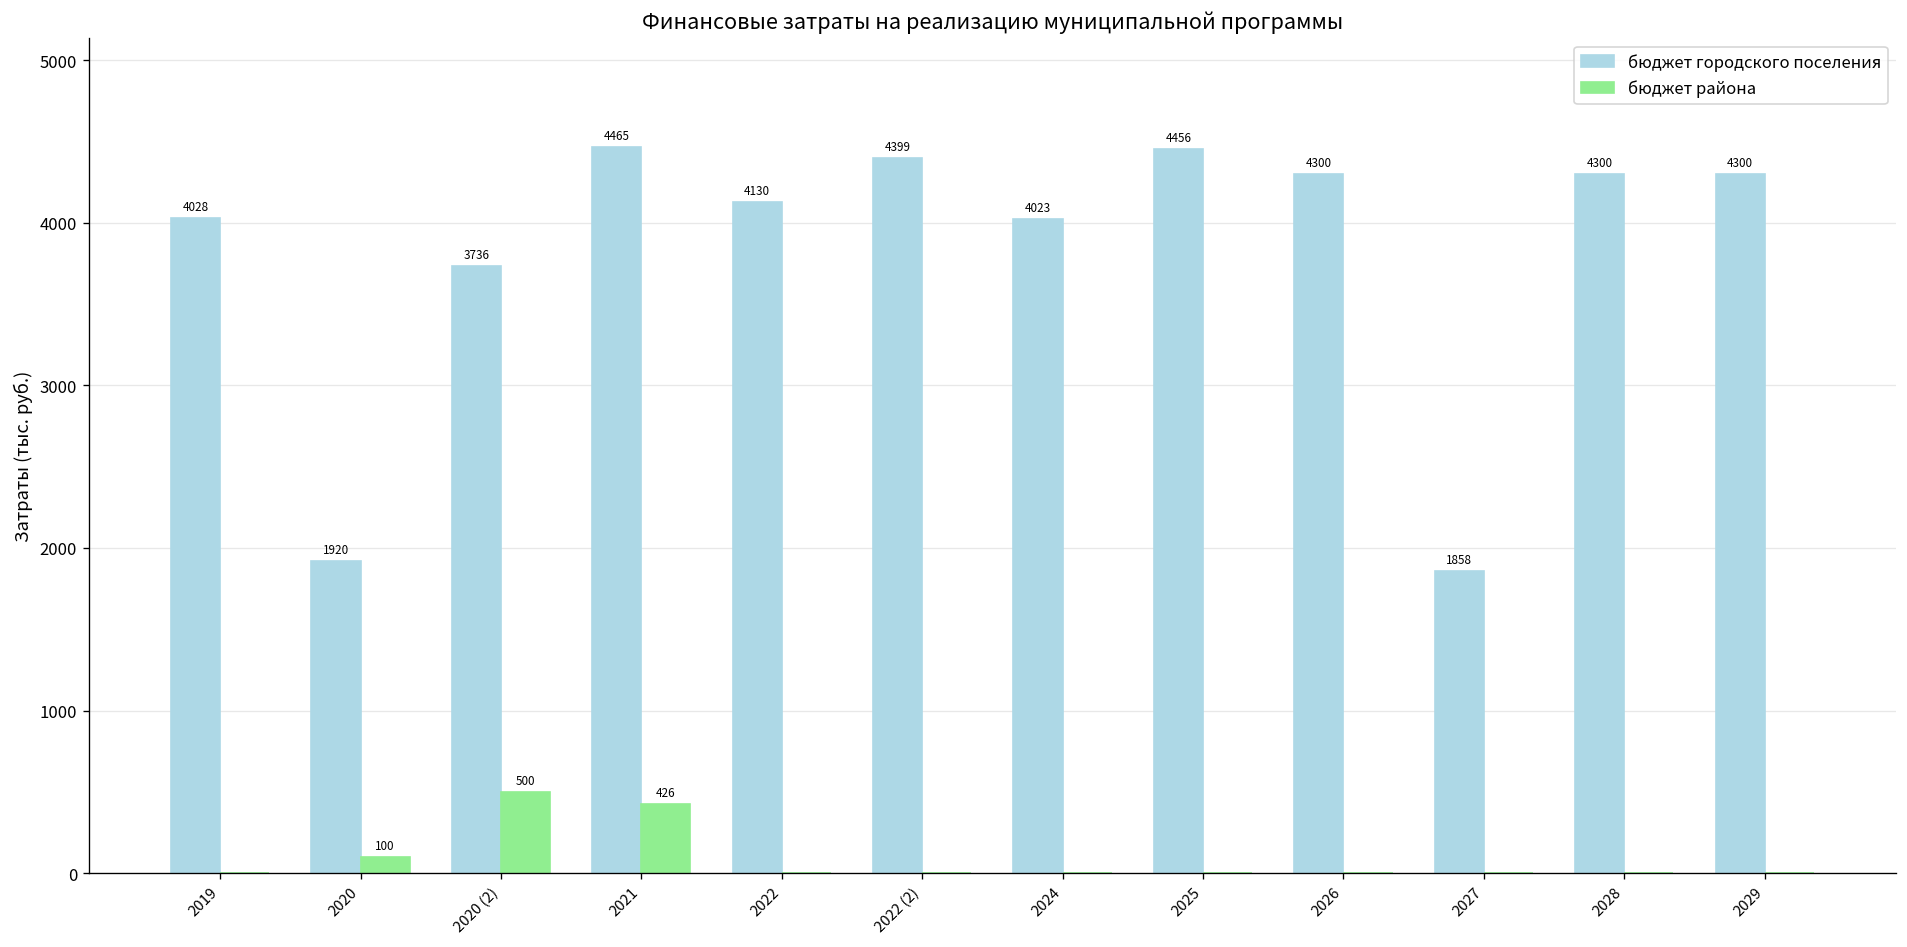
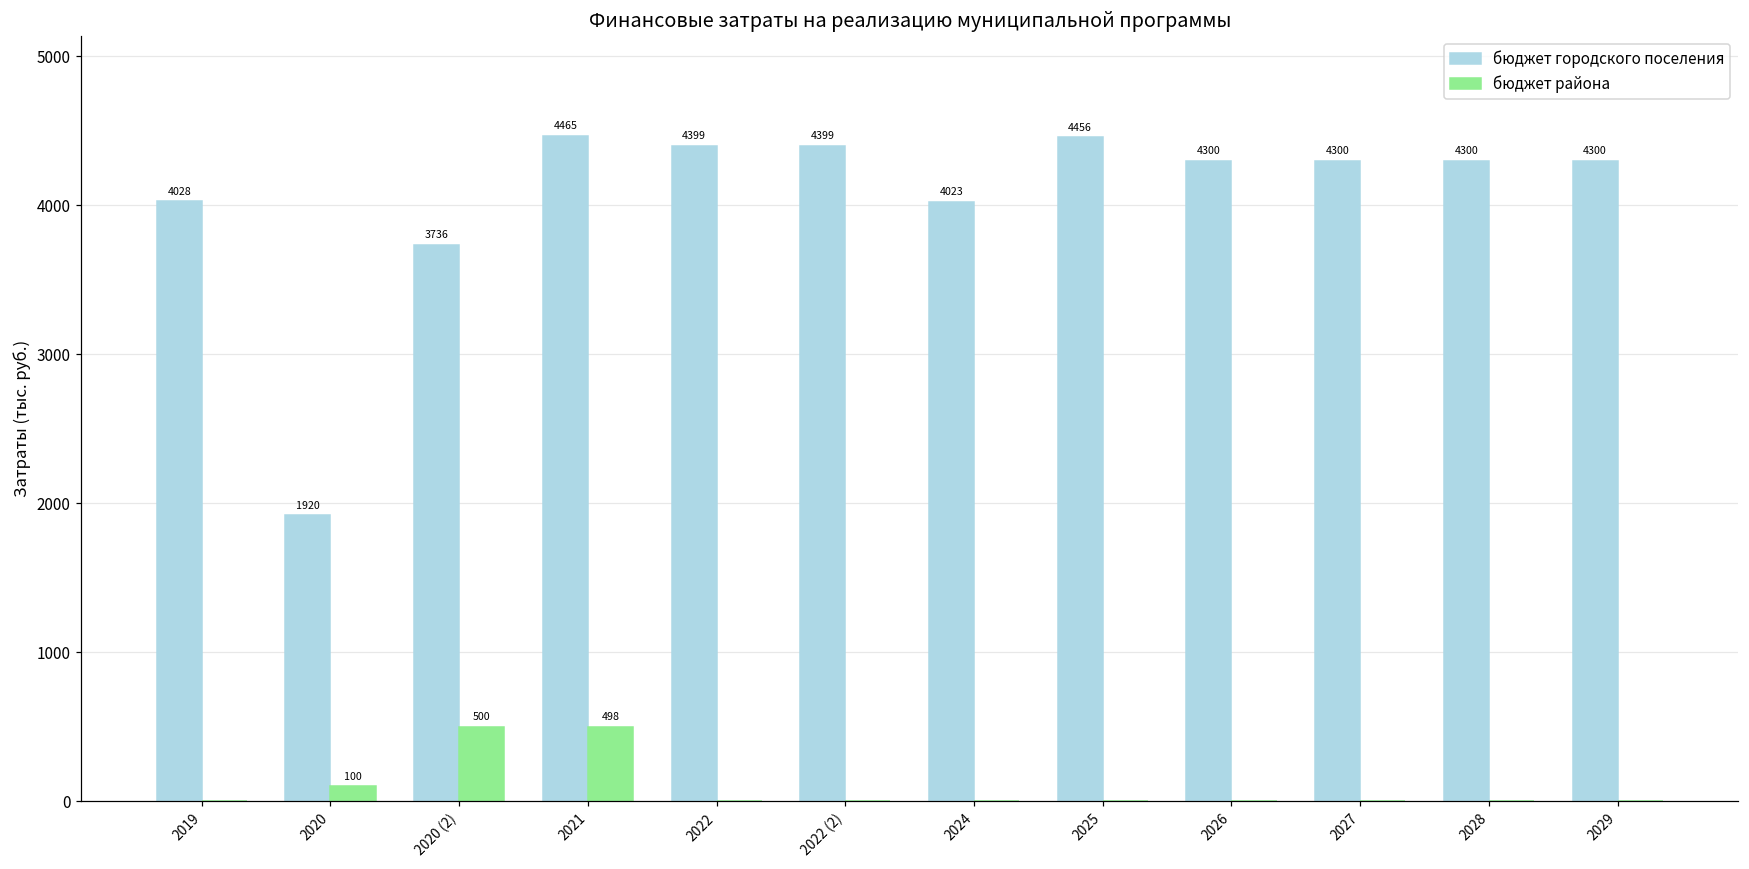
  {
    "бюджет городского поселения": {
      "2019": 4028,
      "2020": 1920,
      "2020 (2)": 3736,
      "2021": 4465,
-     "2022": 4130,
+     "2022": 4399,
      "2022 (2)": 4399,
      "2024": 4023,
      "2025": 4456,
      "2026": 4300,
-     "2027": 1858,
+     "2027": 4300,
      "2028": 4300,
      "2029": 4300
    },
    "бюджет района": {
      "2020": 100,
      "2020 (2)": 500,
-     "2021": 426
+     "2021": 498
    }
  }
